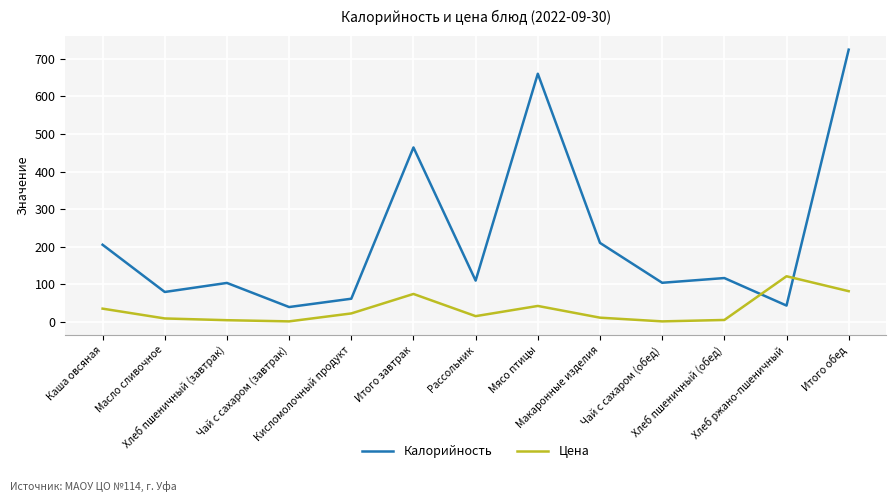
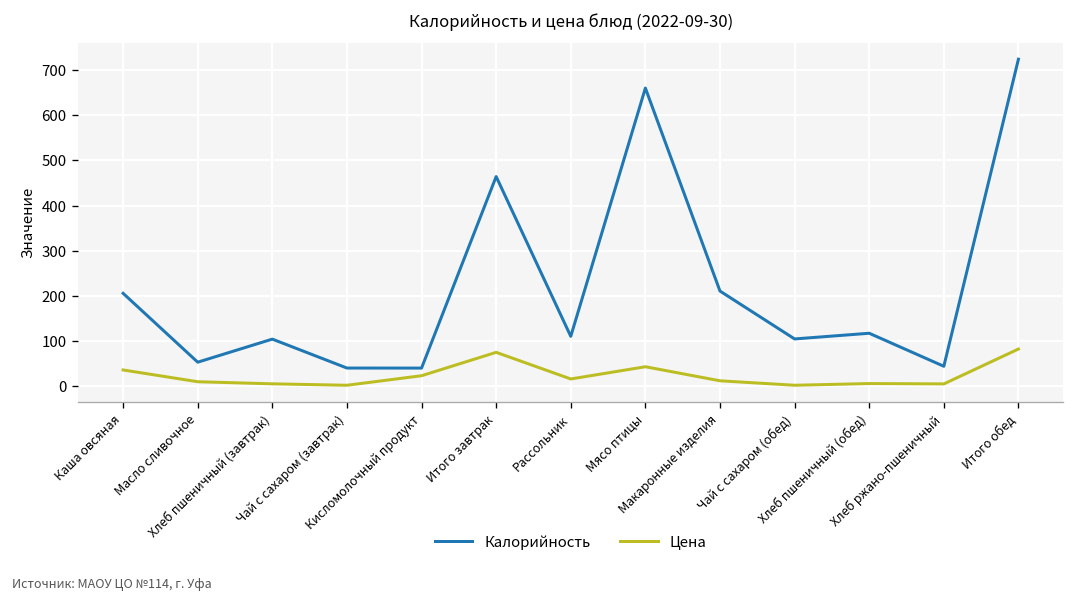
  {
    "Калорийность": {
      "Каша овсяная": 210,
-     "Масло сливочное": 80,
+     "Масло сливочное": 50,
      "Хлеб пшеничный (завтрак)": 100,
      "Чай с сахаром (завтрак)": 40,
-     "Кисломолочный продукт": 60,
+     "Кисломолочный продукт": 40,
      "Итого завтрак": 460,
      "Рассольник": 110,
      "Мясо птицы": 660,
      "Макаронные изделия": 210,
      "Чай с сахаром (обед)": 100,
      "Хлеб пшеничный (обед)": 120,
      "Хлеб ржано-пшеничный": 40,
      "Итого обед": 720
    },
    "Цена": {
      "Каша овсяная": 40,
      "Масло сливочное": 10,
      "Хлеб пшеничный (завтрак)": 0,
      "Чай с сахаром (завтрак)": 0,
      "Кисломолочный продукт": 20,
      "Итого завтрак": 70,
      "Рассольник": 20,
      "Мясо птицы": 40,
      "Макаронные изделия": 10,
      "Чай с сахаром (обед)": 0,
      "Хлеб пшеничный (обед)": 10,
-     "Хлеб ржано-пшеничный": 120,
+     "Хлеб ржано-пшеничный": 0,
      "Итого обед": 80
    }
  }
